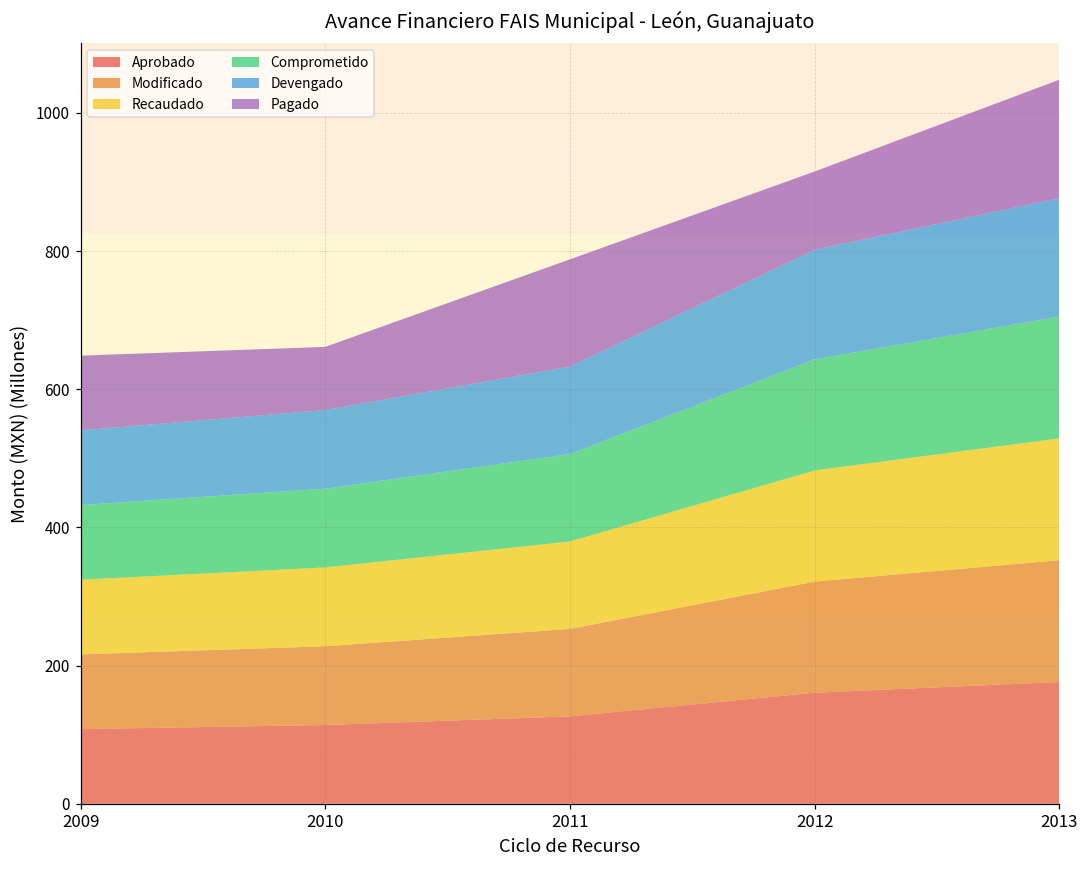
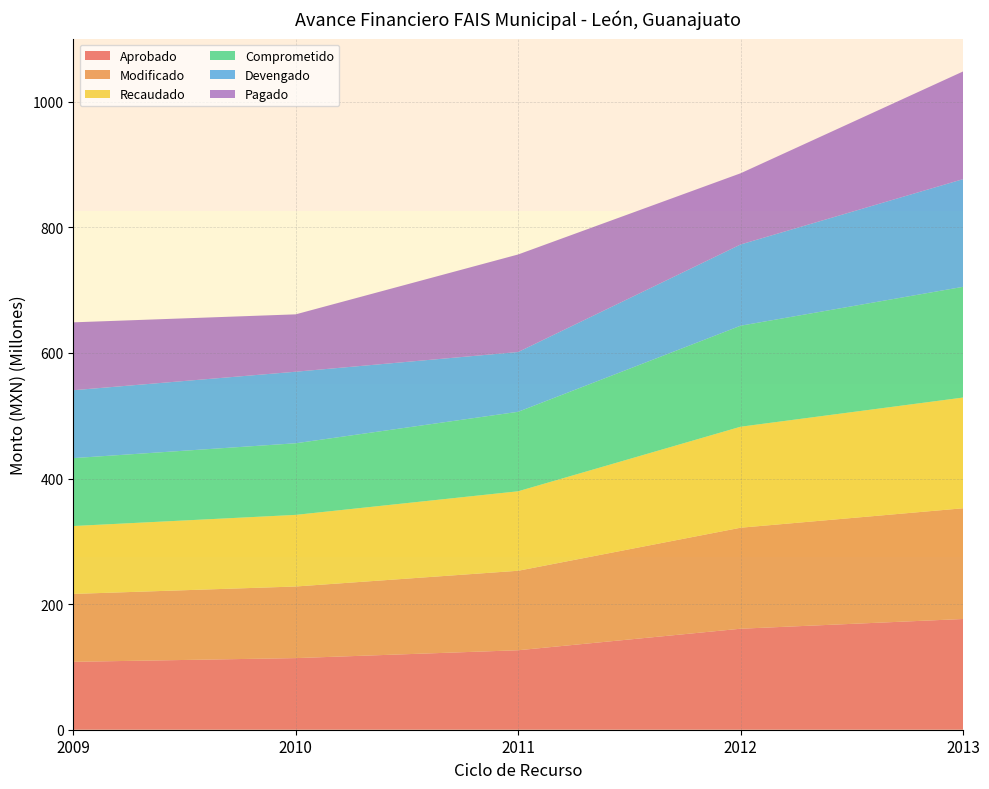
  {
    "Recaudado": {
      "2009": 110,
      "2010": 110,
      "2011": 130,
      "2012": 160,
      "2013": 180
    },
    "Comprometido": {
      "2009": 110,
      "2010": 110,
      "2011": 130,
      "2012": 160,
      "2013": 180
    },
    "Devengado": {
      "2009": 110,
      "2010": 110,
-     "2011": 130,
-     "2012": 160,
+     "2011": 100,
+     "2012": 130,
      "2013": 170
    },
    "Pagado": {
      "2009": 110,
      "2010": 90,
      "2011": 160,
      "2012": 110,
      "2013": 170
    }
  }
